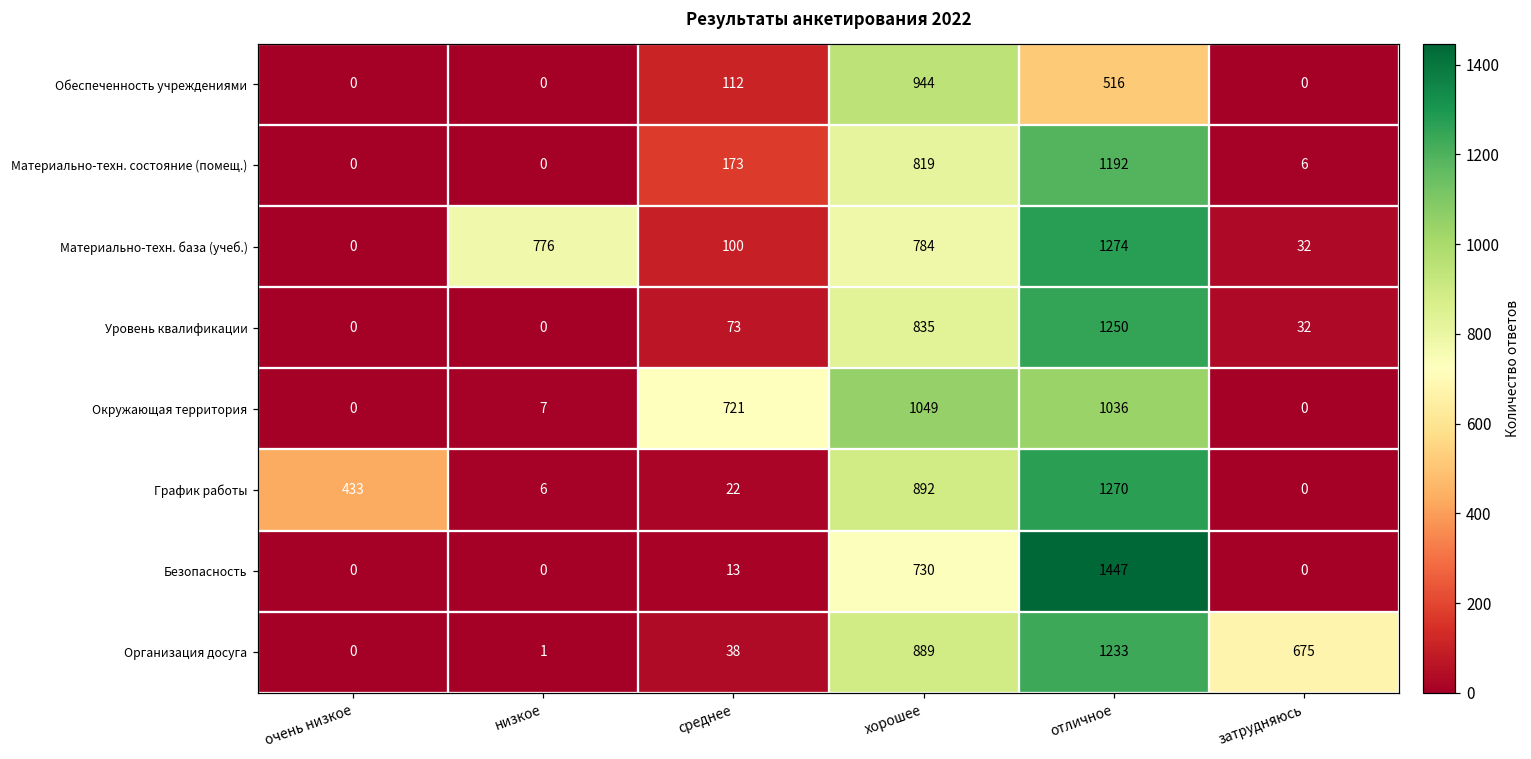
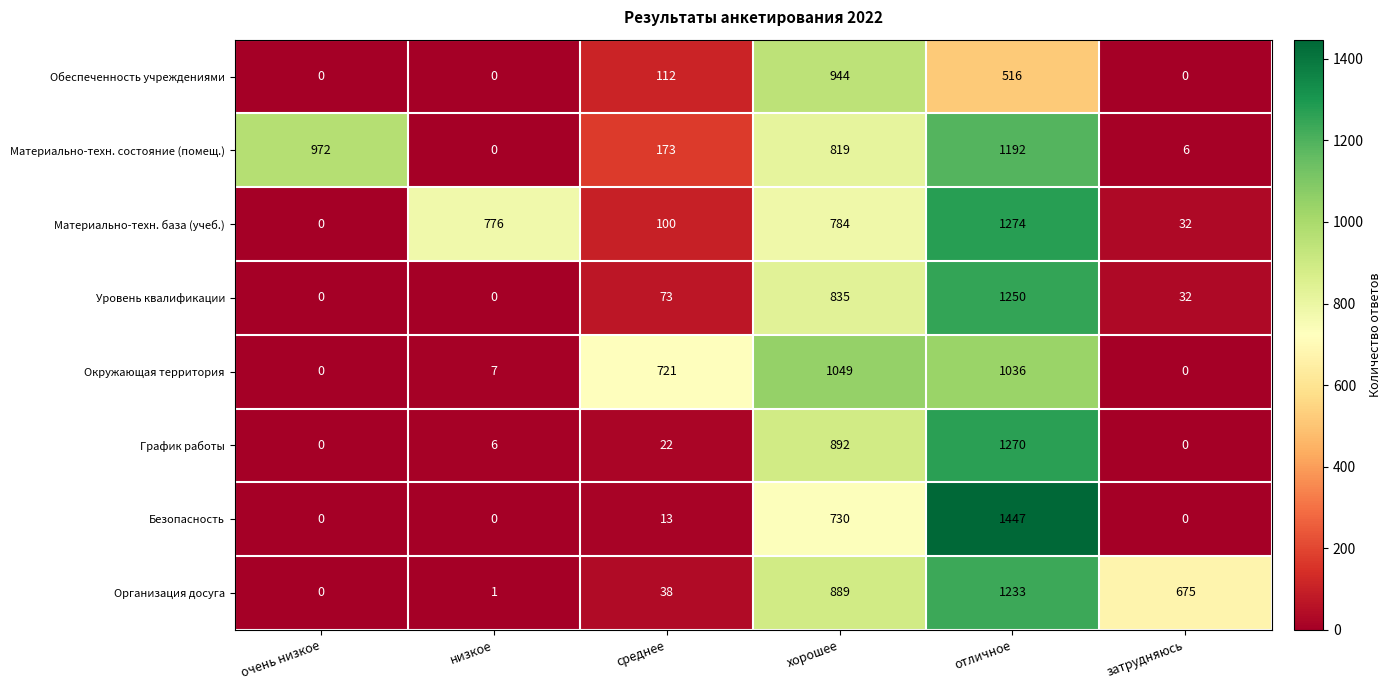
  {
    "Обеспеченность учреждениями": {
      "очень низкое": 0,
      "низкое": 0,
      "среднее": 112,
      "хорошее": 944,
      "отличное": 516,
      "затрудняюсь": 0
    },
    "Материально-техн. состояние (помещ.)": {
-     "очень низкое": 0,
+     "очень низкое": 972,
      "низкое": 0,
      "среднее": 173,
      "хорошее": 819,
      "отличное": 1192,
      "затрудняюсь": 6
    },
    "Материально-техн. база (учеб.)": {
      "очень низкое": 0,
      "низкое": 776,
      "среднее": 100,
      "хорошее": 784,
      "отличное": 1274,
      "затрудняюсь": 32
    },
    "Уровень квалификации": {
      "очень низкое": 0,
      "низкое": 0,
      "среднее": 73,
      "хорошее": 835,
      "отличное": 1250,
      "затрудняюсь": 32
    },
    "Окружающая территория": {
      "очень низкое": 0,
      "низкое": 7,
      "среднее": 721,
      "хорошее": 1049,
      "отличное": 1036,
      "затрудняюсь": 0
    },
    "График работы": {
-     "очень низкое": 433,
+     "очень низкое": 0,
      "низкое": 6,
      "среднее": 22,
      "хорошее": 892,
      "отличное": 1270,
      "затрудняюсь": 0
    },
    "Безопасность": {
      "очень низкое": 0,
      "низкое": 0,
      "среднее": 13,
      "хорошее": 730,
      "отличное": 1447,
      "затрудняюсь": 0
    },
    "Организация досуга": {
      "очень низкое": 0,
      "низкое": 1,
      "среднее": 38,
      "хорошее": 889,
      "отличное": 1233,
      "затрудняюсь": 675
    }
  }
